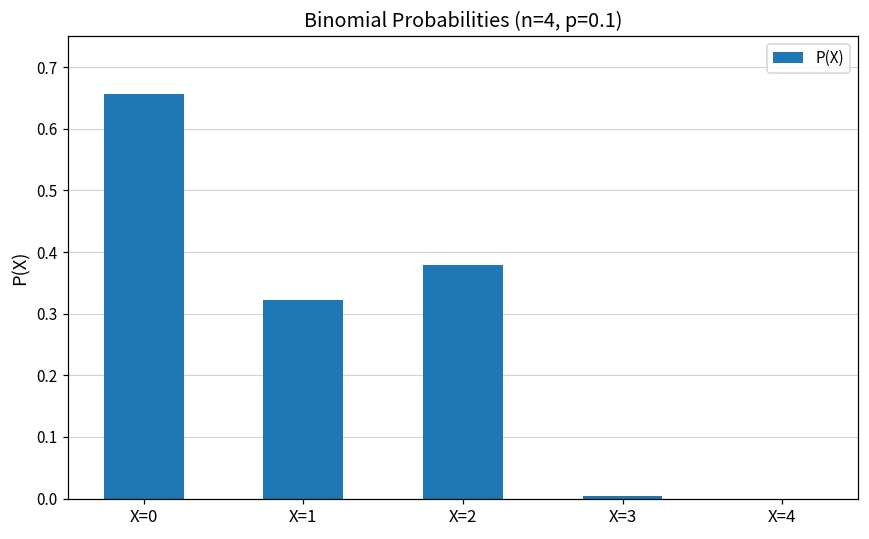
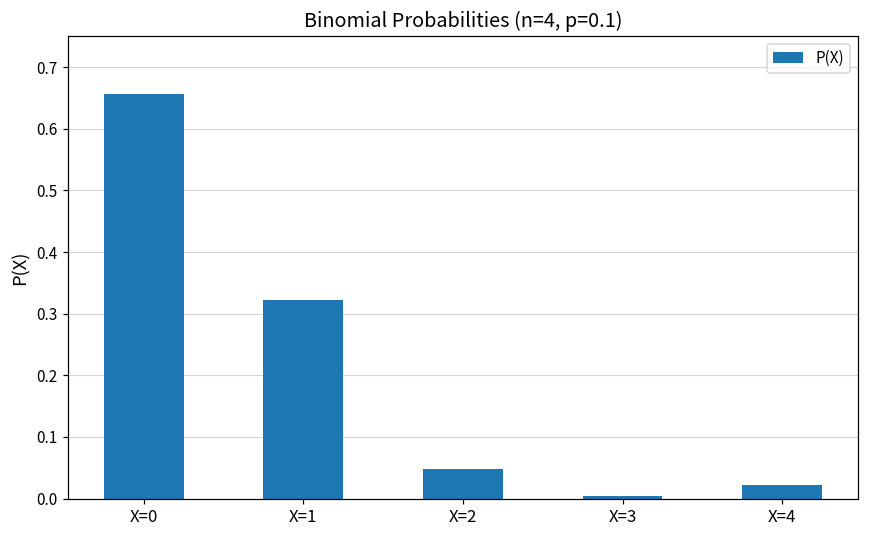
  {
    "X=0": 0.66,
    "X=1": 0.32,
-   "X=2": 0.38,
-   "X=4": 0.00
+   "X=2": 0.05,
+   "X=4": 0.02
  }
